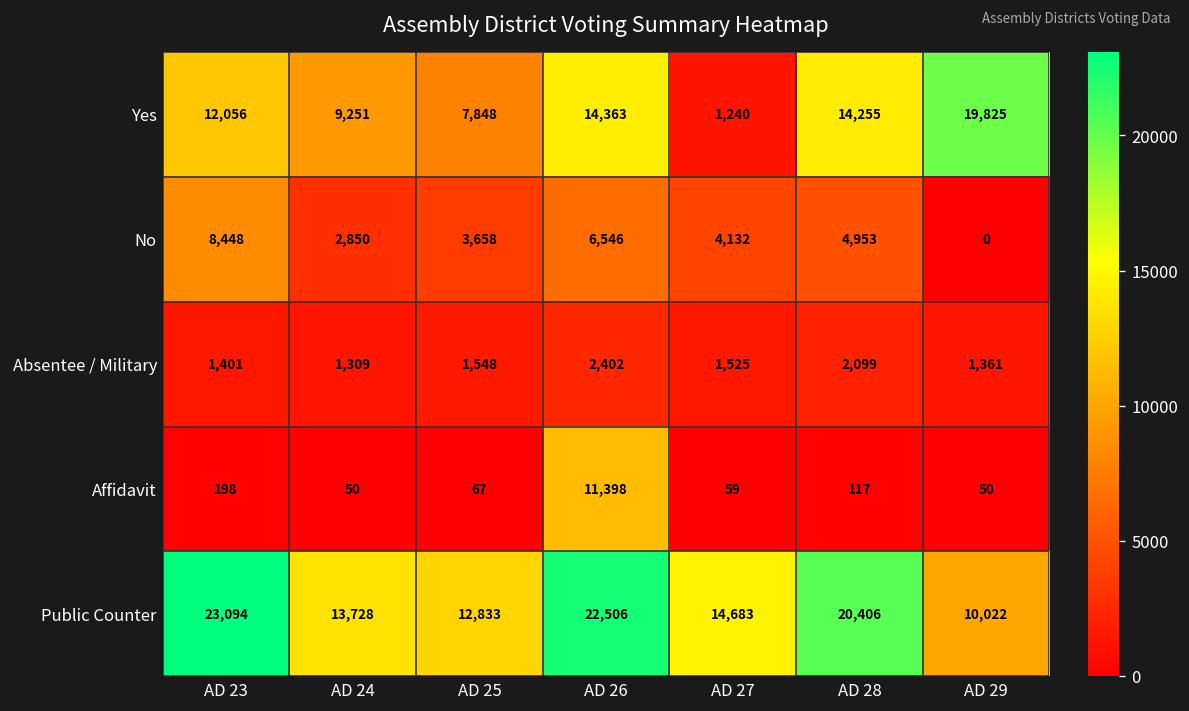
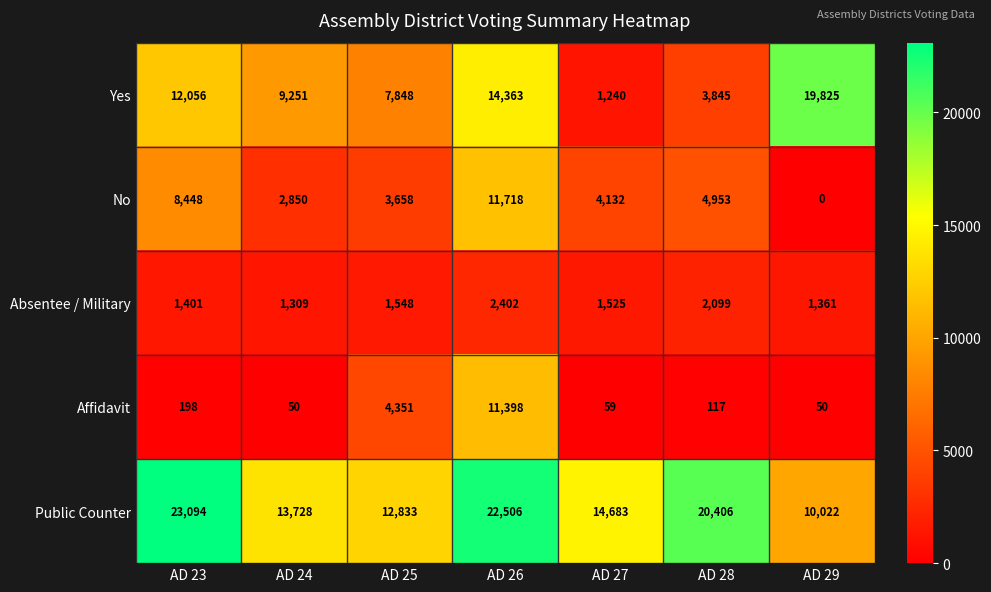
  {
    "Yes": {
      "AD 23": "12,056",
      "AD 24": "9,251",
      "AD 25": "7,848",
      "AD 26": "14,363",
      "AD 27": "1,240",
-     "AD 28": "14,255",
+     "AD 28": "3,845",
      "AD 29": "19,825"
    },
    "No": {
      "AD 23": "8,448",
      "AD 24": "2,850",
      "AD 25": "3,658",
-     "AD 26": "6,546",
+     "AD 26": "11,718",
      "AD 27": "4,132",
      "AD 28": "4,953",
      "AD 29": "0"
    },
    "Absentee / Military": {
      "AD 23": "1,401",
      "AD 24": "1,309",
      "AD 25": "1,548",
      "AD 26": "2,402",
      "AD 27": "1,525",
      "AD 28": "2,099",
      "AD 29": "1,361"
    },
    "Affidavit": {
      "AD 23": "198",
      "AD 24": "50",
-     "AD 25": "67",
+     "AD 25": "4,351",
      "AD 26": "11,398",
      "AD 27": "59",
      "AD 28": "117",
      "AD 29": "50"
    },
    "Public Counter": {
      "AD 23": "23,094",
      "AD 24": "13,728",
      "AD 25": "12,833",
      "AD 26": "22,506",
      "AD 27": "14,683",
      "AD 28": "20,406",
      "AD 29": "10,022"
    }
  }
